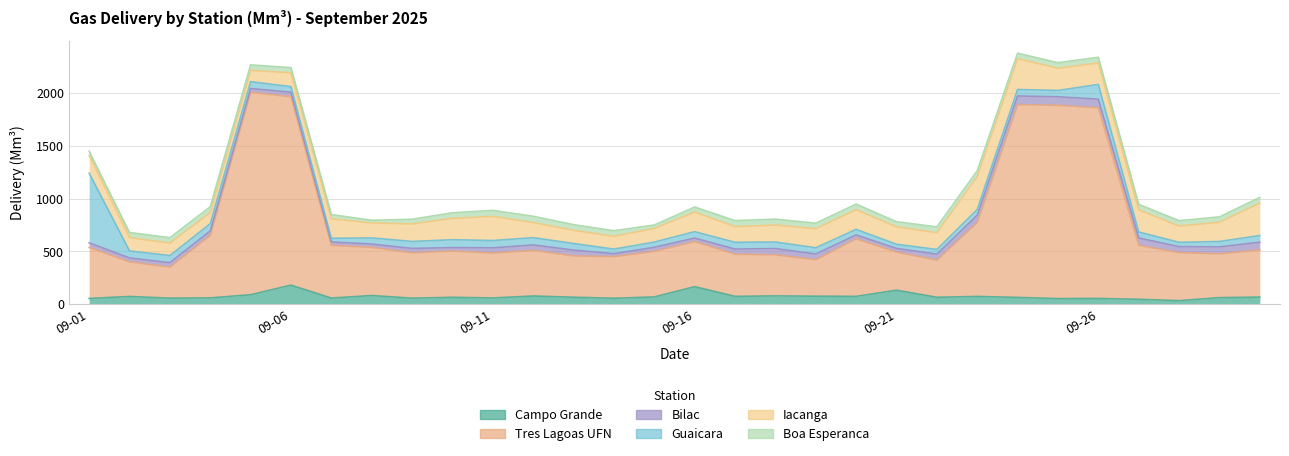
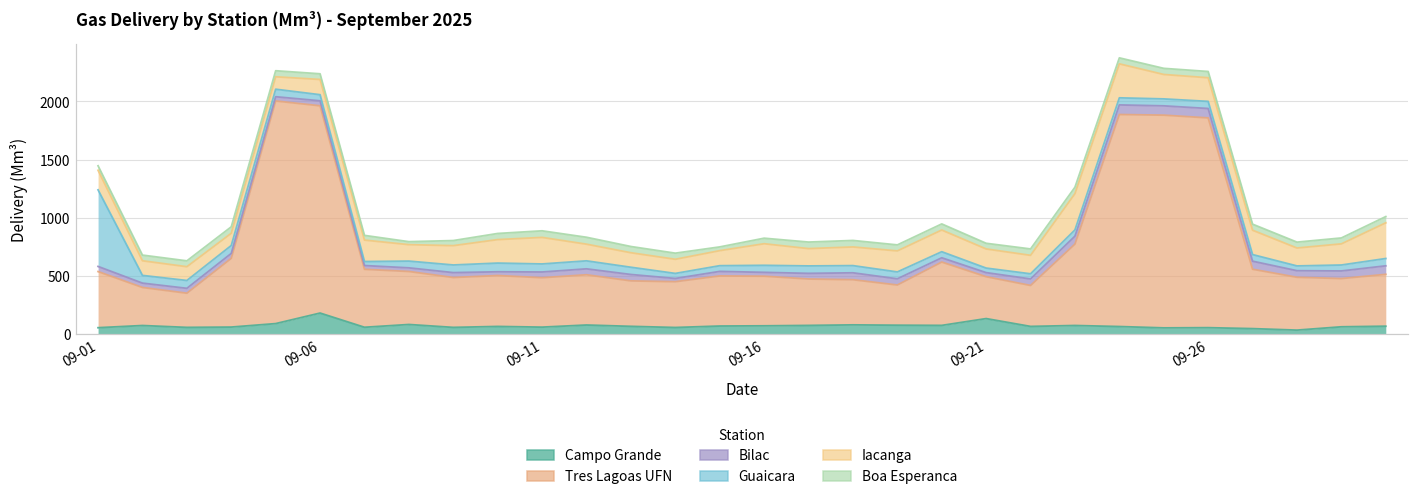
  {
    "Campo Grande": {
      "09-01": 60,
      "09-06": 180,
      "09-11": 60,
-     "09-16": 170,
+     "09-16": 70,
      "09-21": 130,
      "09-26": 60
    },
    "Bilac": {
      "09-01": 40,
      "09-06": 40,
      "09-11": 50,
      "09-16": 30,
      "09-21": 40,
      "09-26": 80
    },
    "Guaicara": {
      "09-01": 660,
      "09-06": 50,
      "09-11": 70,
      "09-16": 60,
      "09-21": 40,
-     "09-26": 140
+     "09-26": 60
    },
    "Boa Esperanca": {
      "09-01": 40,
      "09-06": 50,
      "09-11": 60,
      "09-16": 50,
      "09-21": 50,
      "09-26": 50
    }
  }
